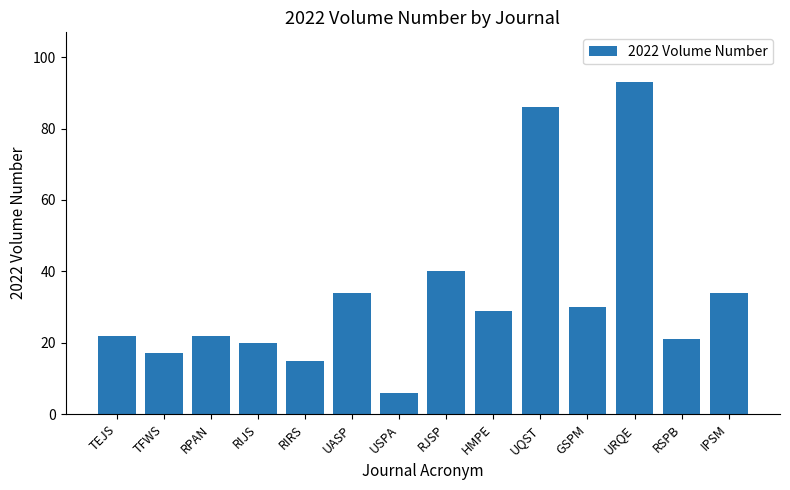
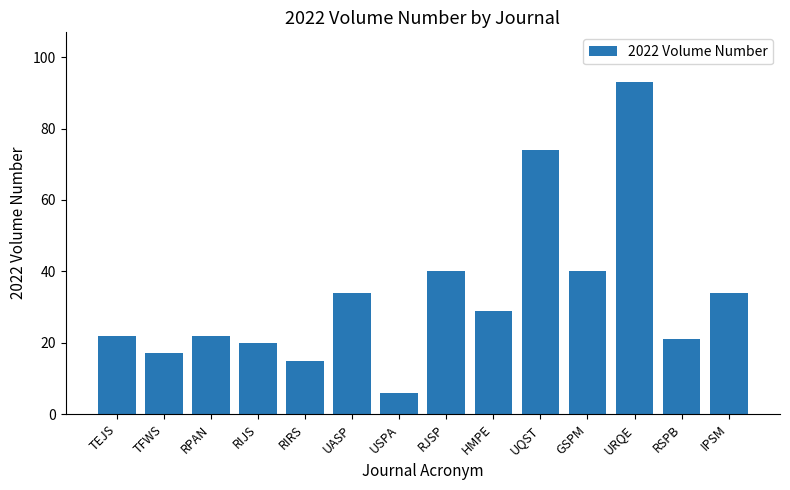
  {
    "TEJS": 22,
    "TFWS": 17,
    "RPAN": 22,
    "RIJS": 20,
    "RIRS": 15,
    "UASP": 34,
    "USPA": 6,
    "RJSP": 40,
    "HMPE": 29,
-   "UQST": 86,
-   "GSPM": 30,
+   "UQST": 74,
+   "GSPM": 40,
    "URQE": 93,
    "RSPB": 21,
    "IPSM": 34
  }
